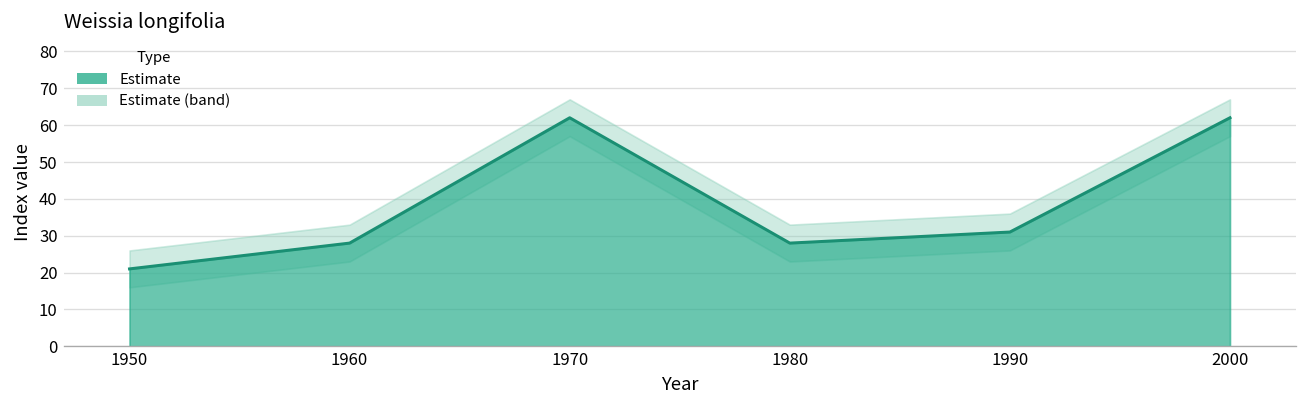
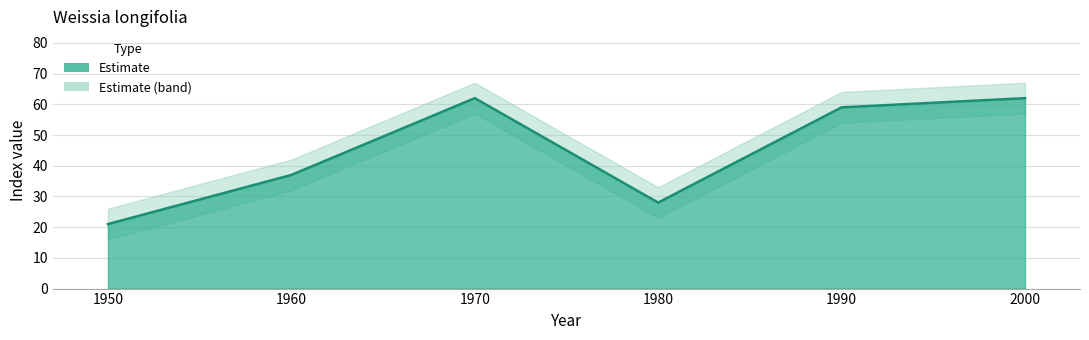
  {
    "Estimate": {
      "1950": 21,
-     "1960": 28,
+     "1960": 37,
      "1970": 62,
      "1980": 28,
-     "1990": 31,
+     "1990": 59,
      "2000": 62
    }
  }
